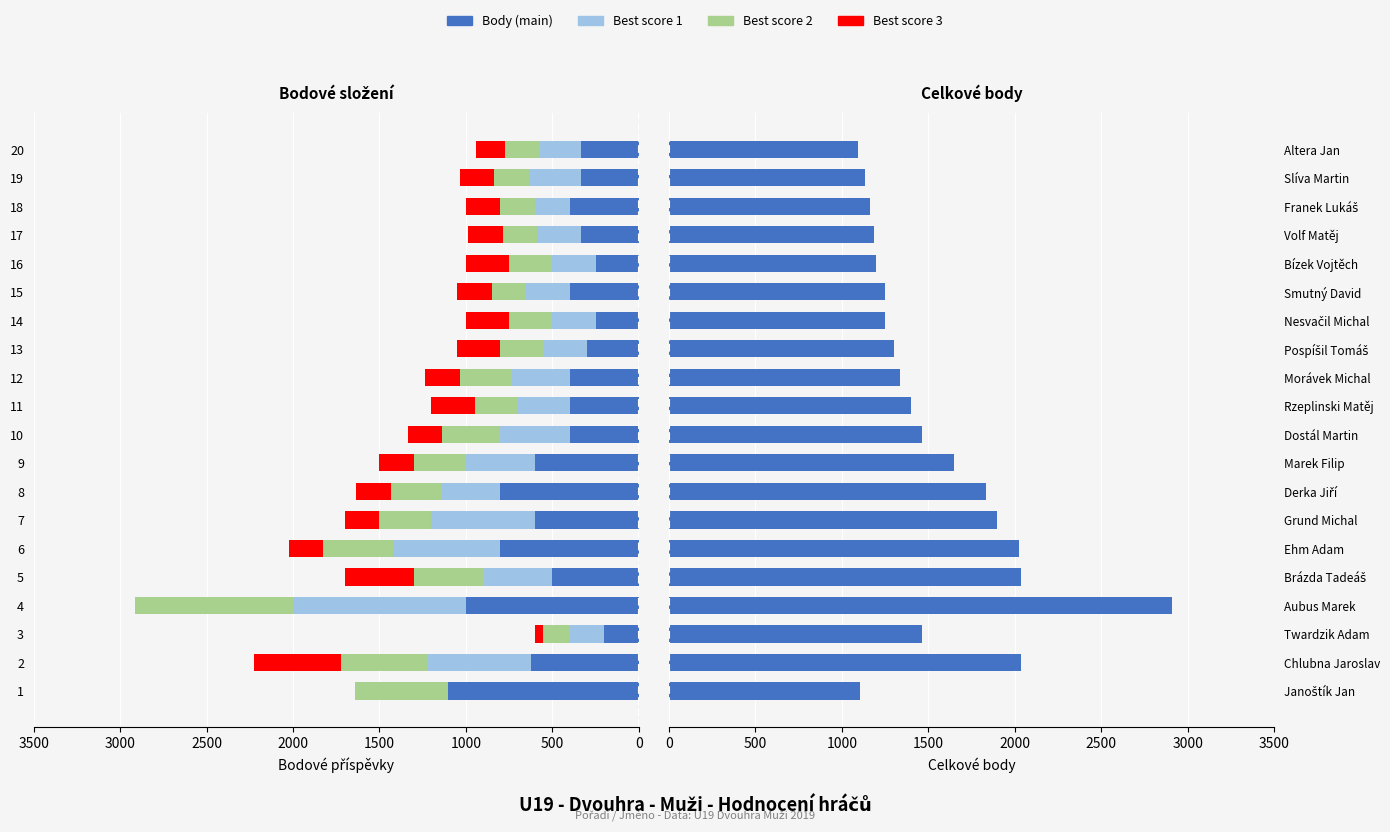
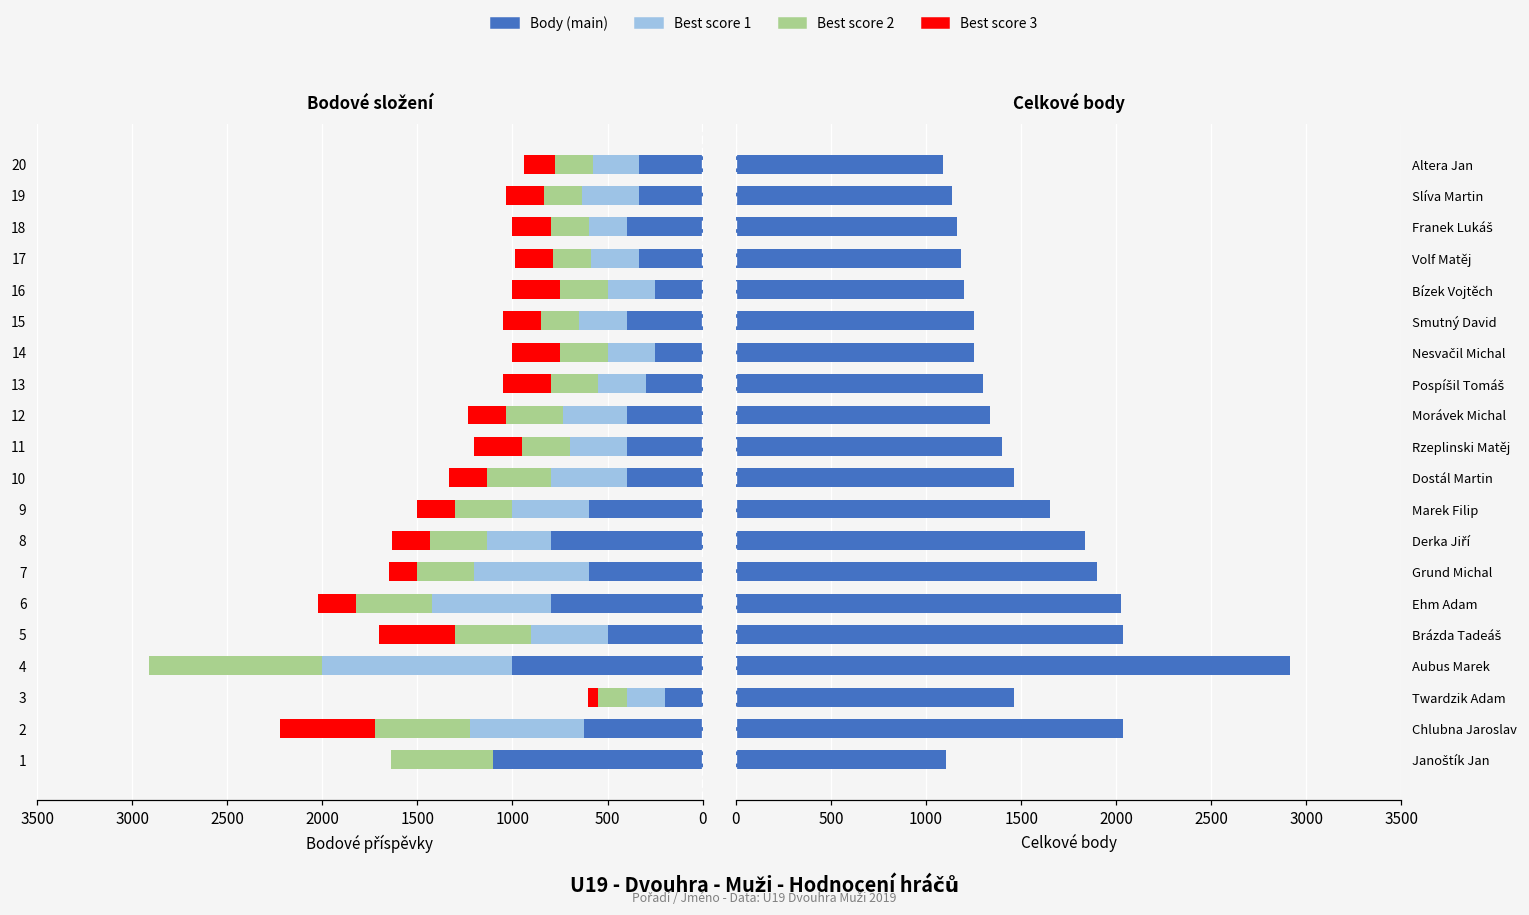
  {
    "Bodové složení": {
      "Body (main)": {
        "20": 340,
        "19": 340,
        "18": 400,
        "17": 340,
        "16": 250,
        "15": 400,
        "14": 250,
        "13": 300,
        "12": 400,
        "11": 400,
        "10": 400,
        "9": 600,
        "8": 800,
        "7": 600,
        "6": 800,
        "5": 500,
        "4": 1000,
        "3": 200,
        "2": 620,
        "1": 1100
      },
      "Best score 1": {
        "20": 240,
        "19": 300,
        "18": 200,
        "17": 250,
        "16": 250,
        "15": 250,
        "14": 250,
        "13": 250,
        "12": 340,
        "11": 300,
        "10": 400,
        "9": 400,
        "8": 340,
        "7": 600,
        "6": 620,
        "5": 400,
        "4": 1000,
        "3": 200,
        "2": 600,
        "1": 0
      },
      "Best score 2": {
        "20": 200,
        "19": 200,
        "18": 200,
        "17": 200,
        "16": 250,
        "15": 200,
        "14": 250,
        "13": 250,
        "12": 300,
        "11": 250,
        "10": 340,
        "9": 300,
        "8": 300,
        "7": 300,
        "6": 400,
        "5": 400,
        "4": 910,
        "3": 150,
        "2": 500,
        "1": 540
      },
      "Best score 3": {
        "20": 170,
        "19": 200,
        "18": 200,
        "17": 200,
        "16": 250,
        "15": 200,
        "14": 250,
        "13": 250,
        "12": 200,
        "11": 250,
        "10": 200,
        "9": 200,
        "8": 200,
-       "7": 200,
+       "7": 150,
        "6": 200,
        "5": 400,
        "4": 0,
        "3": 50,
        "2": 500,
        "1": 0
      }
    },
    "Celkové body": {
      "Altera Jan": 1090,
      "Slíva Martin": 1140,
      "Franek Lukáš": 1170,
      "Volf Matěj": 1190,
      "Bízek Vojtěch": 1200,
      "Smutný David": 1250,
      "Nesvačil Michal": 1250,
      "Pospíšil Tomáš": 1300,
      "Morávek Michal": 1340,
      "Rzeplinski Matěj": 1400,
      "Dostál Martin": 1460,
      "Marek Filip": 1650,
      "Derka Jiří": 1840,
      "Grund Michal": 1900,
      "Ehm Adam": 2020,
      "Brázda Tadeáš": 2040,
      "Aubus Marek": 2910,
      "Twardzik Adam": 1460,
      "Chlubna Jaroslav": 2040,
      "Janoštík Jan": 1100
    }
  }
